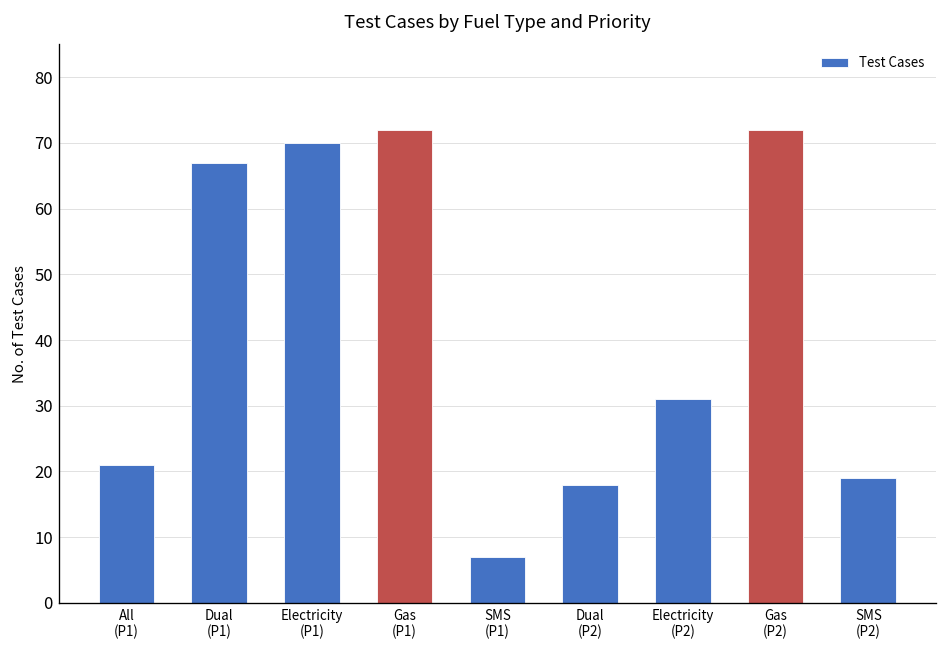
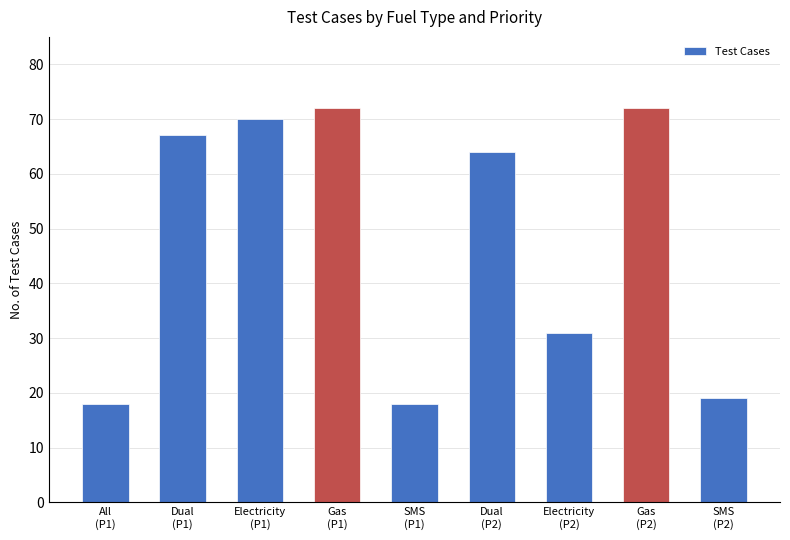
  {
-   "All (P1)": 21,
+   "All (P1)": 18,
    "Dual (P1)": 67,
    "Electricity (P1)": 70,
    "Gas (P1)": 72,
-   "SMS (P1)": 7,
-   "Dual (P2)": 18,
+   "SMS (P1)": 18,
+   "Dual (P2)": 64,
    "Electricity (P2)": 31,
    "Gas (P2)": 72,
    "SMS (P2)": 19
  }
